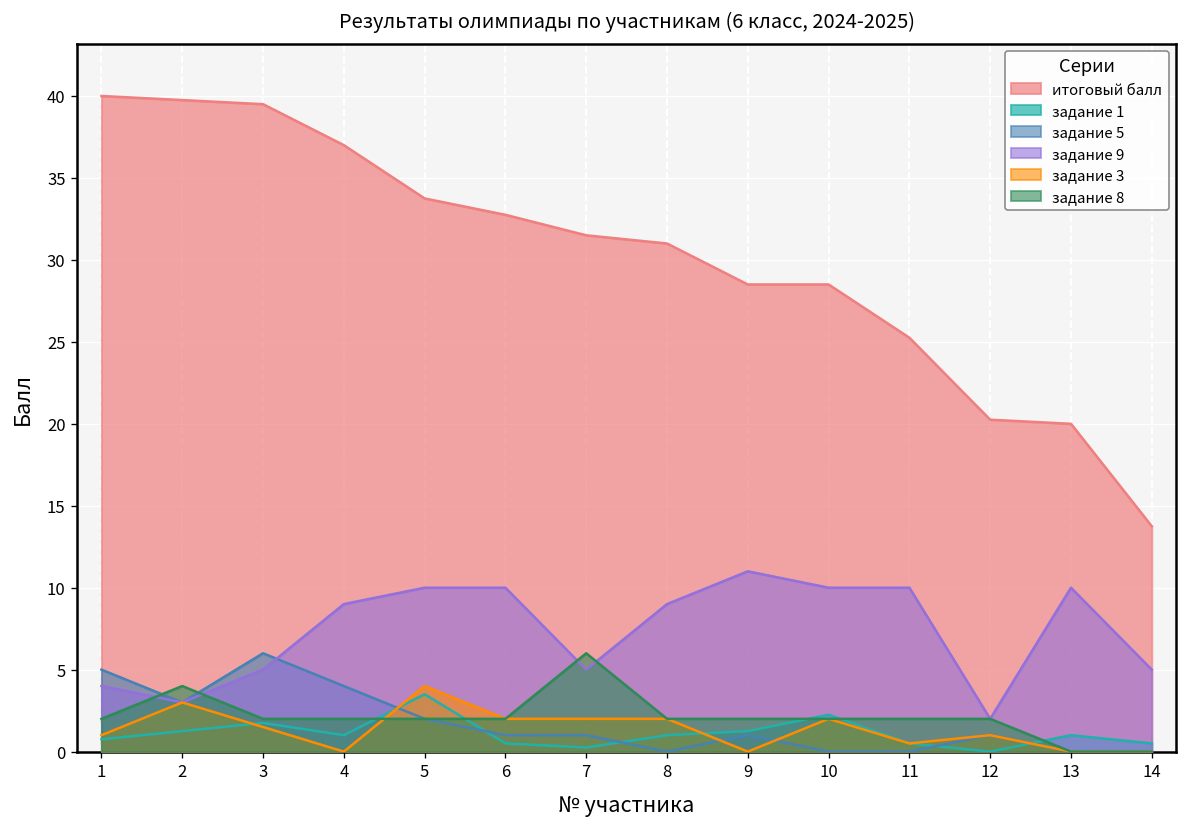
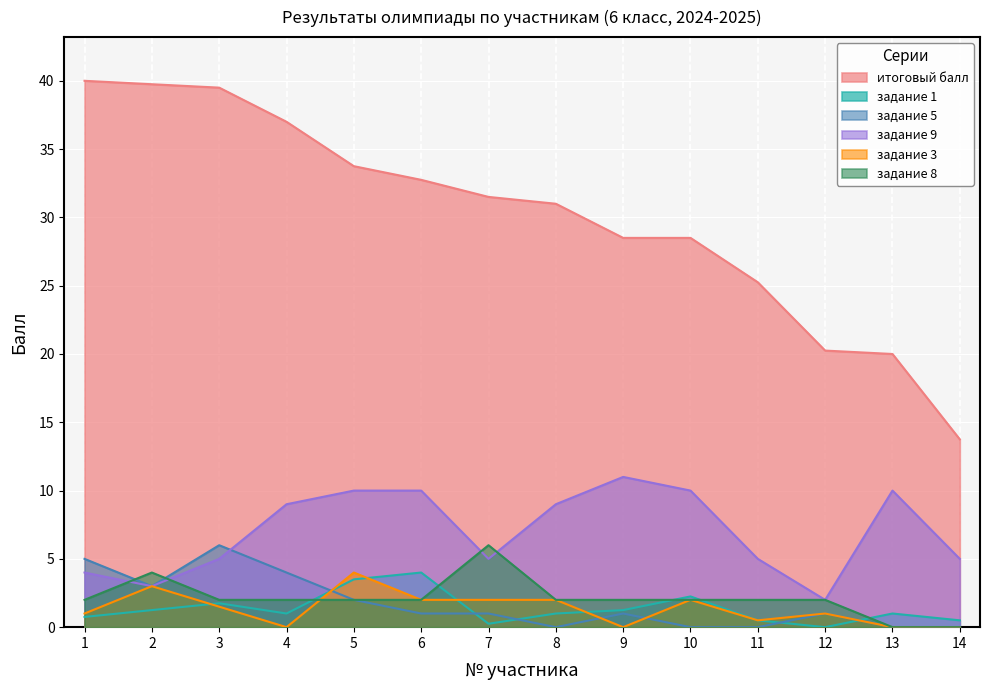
  {
    "итоговый балл": {
      "1": 40.0,
      "2": 39.8,
      "3": 39.5,
      "4": 37.0,
      "5": 33.8,
      "6": 32.8,
      "7": 31.5,
      "8": 31.0,
      "9": 28.5,
      "10": 28.5,
      "11": 25.3,
      "12": 20.3,
      "13": 20.0,
      "14": 13.8
    },
    "задание 1": {
      "1": 0.8,
      "2": 1.3,
      "3": 1.8,
      "4": 1.0,
      "5": 3.5,
-     "6": 0.5,
+     "6": 4.0,
      "7": 0.3,
      "8": 1.0,
      "9": 1.3,
      "10": 2.3,
      "12": 0.0,
      "13": 1.0,
      "14": 0.5
    },
    "задание 5": {
      "1": 5.0,
      "3": 6.0,
      "4": 4.0,
      "6": 1.0,
      "7": 1.0,
      "8": 0.0,
      "9": 1.0,
      "10": 0.0,
      "11": 0.0
    },
    "задание 9": {
      "1": 4,
      "3": 5,
      "4": 9,
      "5": 10,
      "6": 10,
      "7": 5,
      "8": 9,
      "9": 11,
      "10": 10,
-     "11": 10,
+     "11": 5,
      "13": 10,
      "14": 5
    },
    "задание 3": {
      "1": 1.0,
      "3": 1.5,
      "4": 0.0,
      "5": 4.0,
      "7": 2.0,
      "9": 0.0
    },
    "задание 8": {
      "1": 2.0,
      "2": 4.0,
      "3": 2.0,
      "4": 2.0,
      "7": 6.0,
      "9": 2.0,
      "11": 2.0
    }
  }
